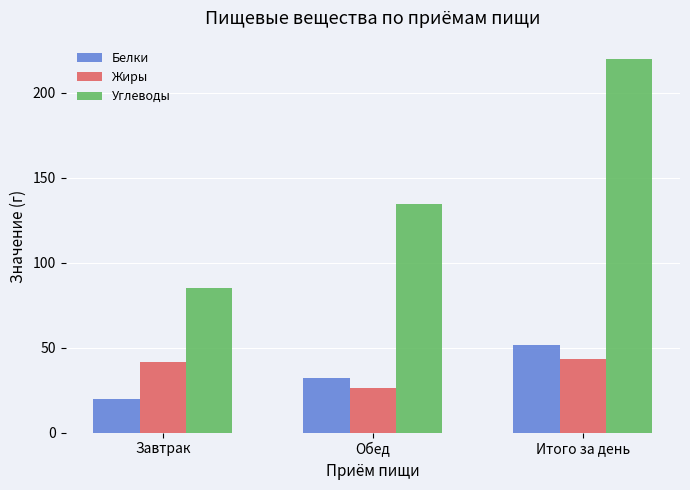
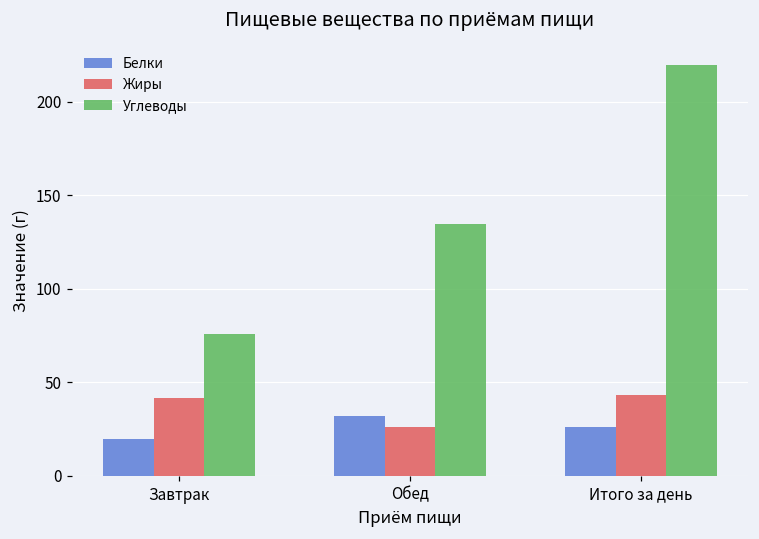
  {
    "Белки": {
      "Завтрак": 20,
      "Обед": 32,
-     "Итого за день": 52
+     "Итого за день": 26
    },
    "Жиры": {
      "Завтрак": 42,
      "Обед": 26,
      "Итого за день": 43
    },
    "Углеводы": {
-     "Завтрак": 85,
+     "Завтрак": 76,
      "Обед": 135,
      "Итого за день": 220
    }
  }
